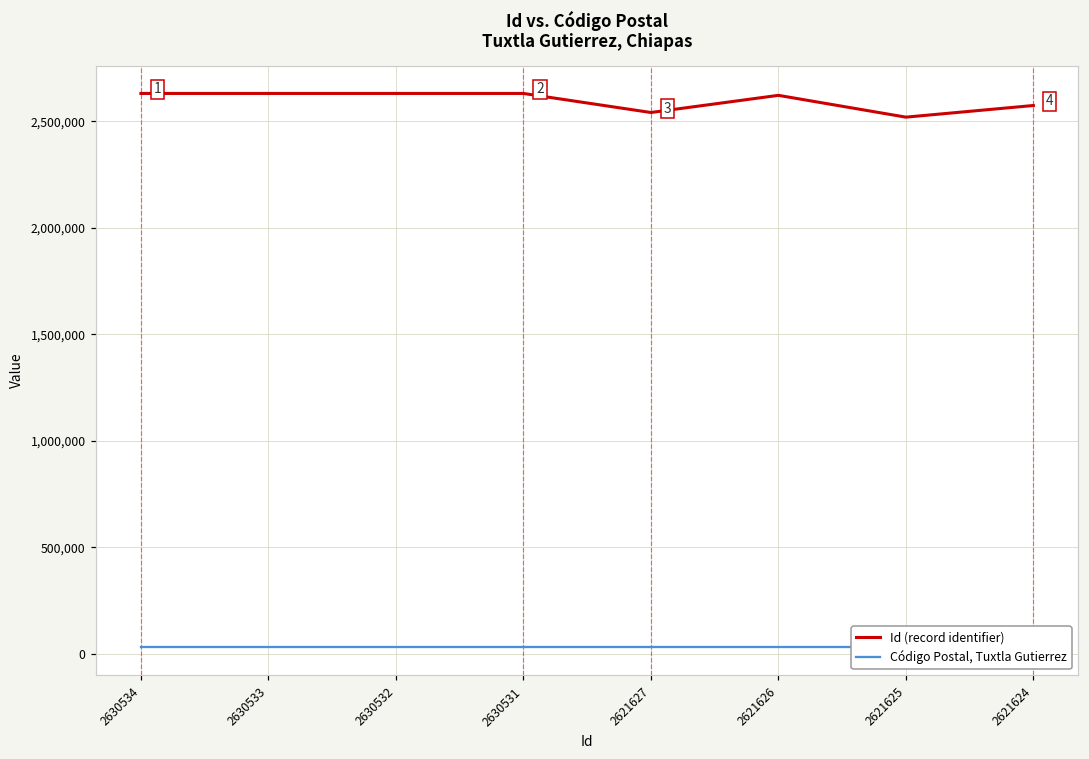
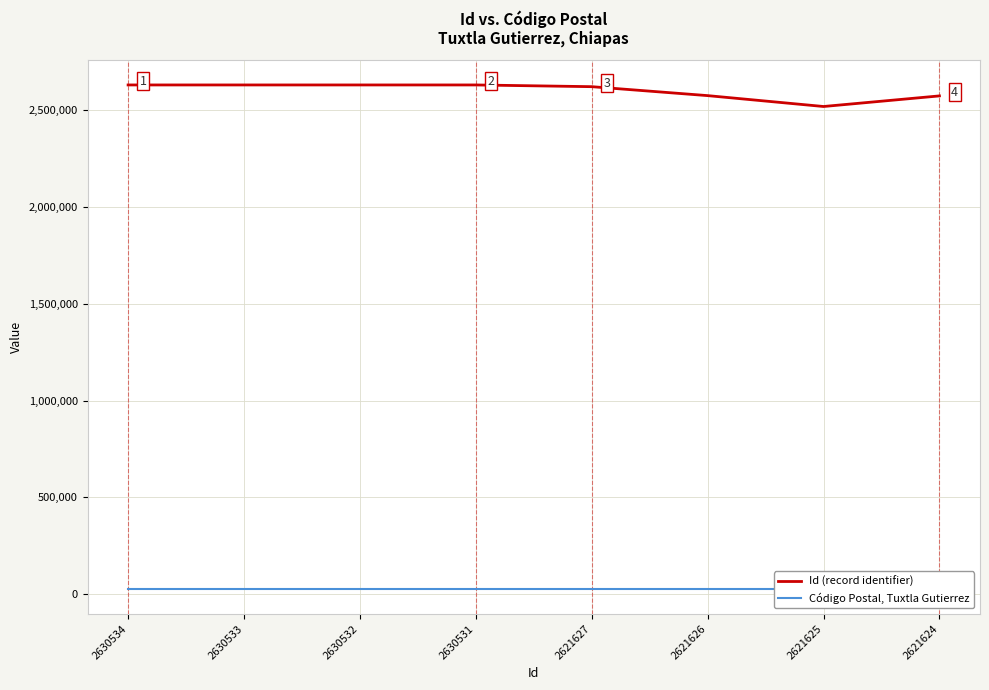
  {
    "Id (record identifier)": {
      "2630533": "2,630,000",
      "2630532": "2,630,000",
-     "2621627": "2,540,000",
-     "2621626": "2,620,000",
+     "2621627": "2,620,000",
+     "2621626": "2,580,000",
      "2621625": "2,520,000"
    },
    "Código Postal, Tuxtla Gutierrez": {
      "2630534": "30,000",
      "2630533": "30,000",
      "2630532": "30,000",
      "2630531": "30,000",
      "2621627": "30,000",
      "2621626": "30,000"
    }
  }
